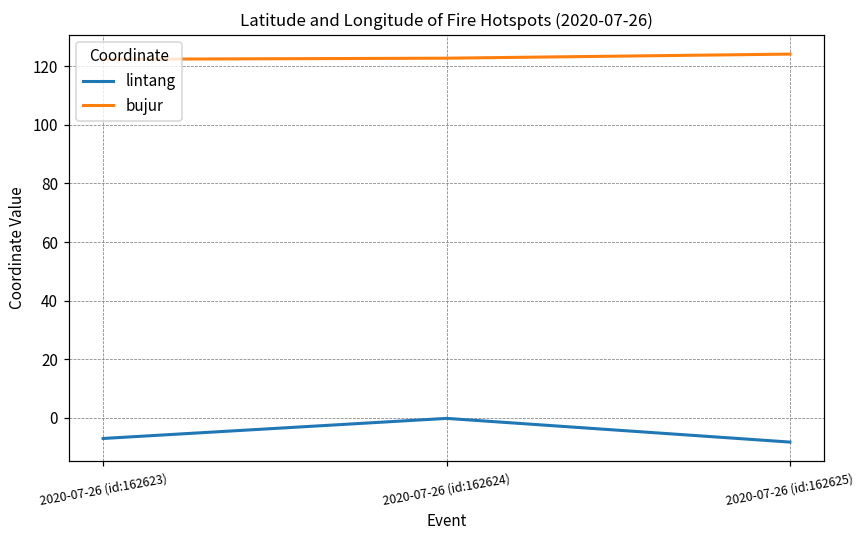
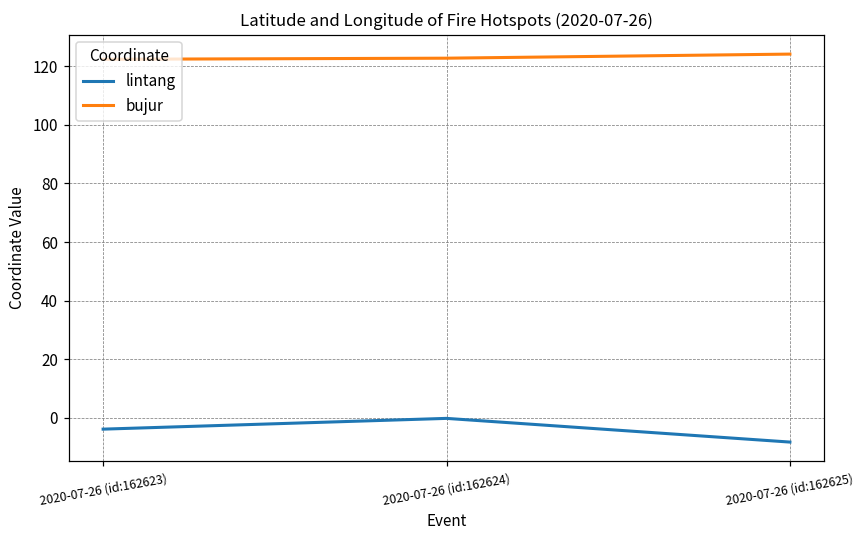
  {
    "lintang": {
-     "2020-07-26 (id:162623)": -7,
+     "2020-07-26 (id:162623)": -4,
      "2020-07-26 (id:162624)": 0,
      "2020-07-26 (id:162625)": -8
    },
    "bujur": {
      "2020-07-26 (id:162624)": 123,
      "2020-07-26 (id:162625)": 124
    }
  }
